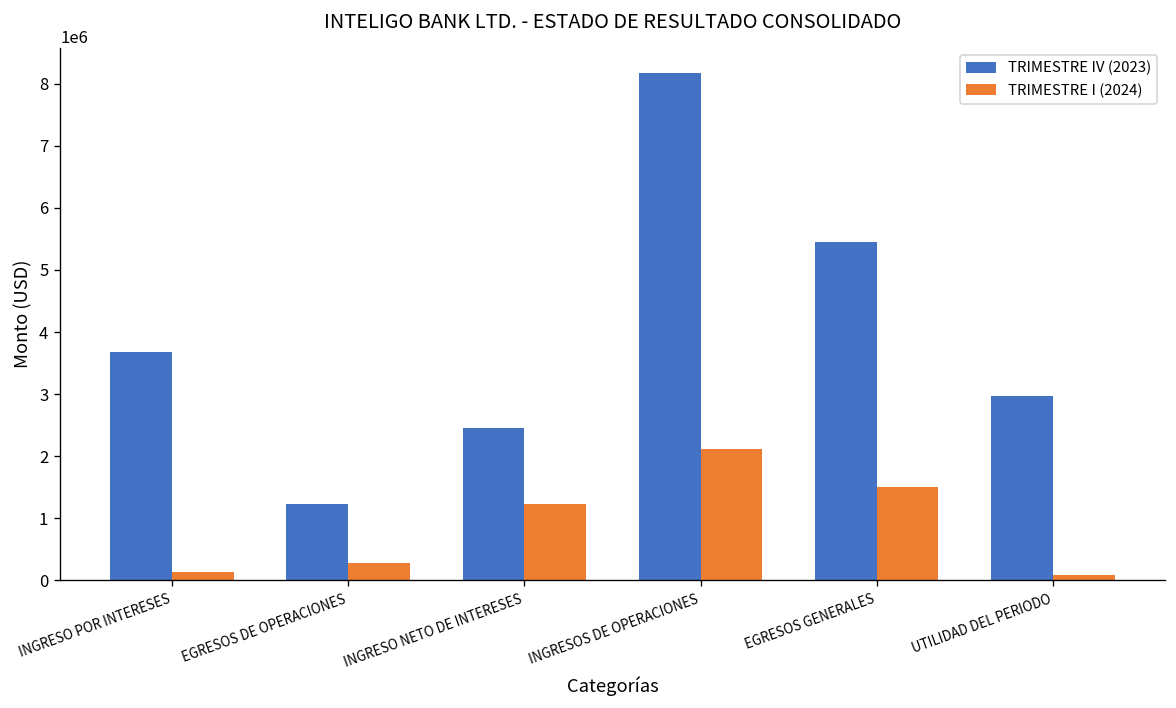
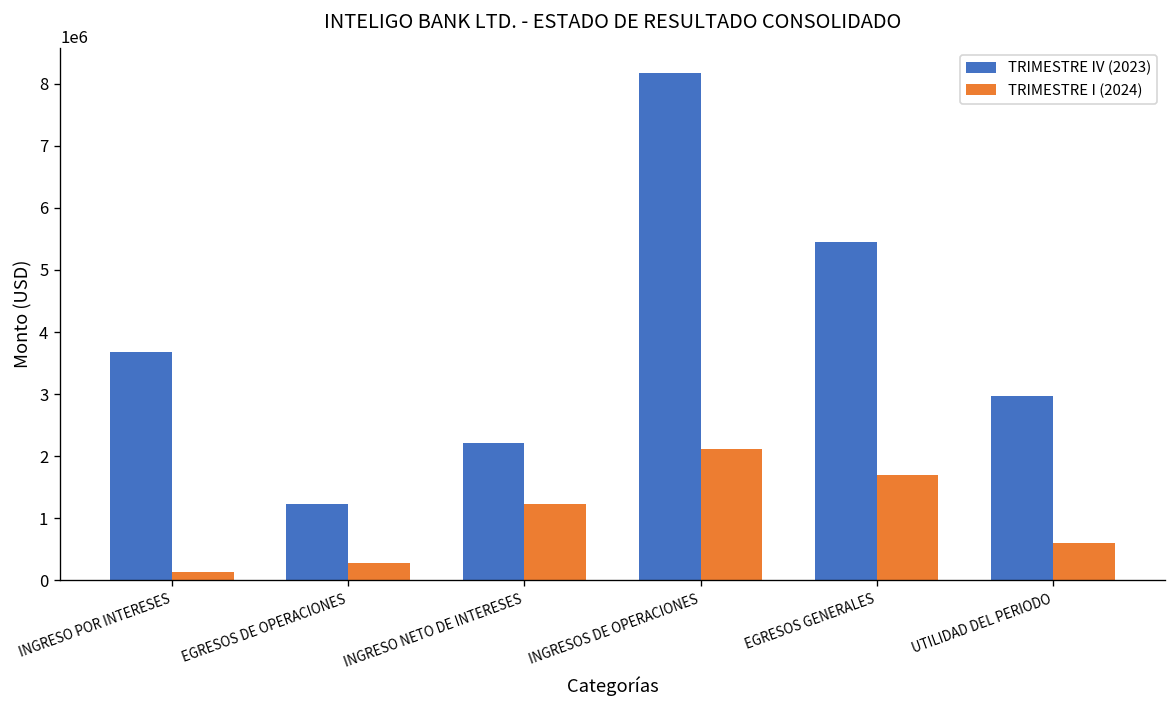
  {
    "TRIMESTRE IV (2023)": {
      "INGRESO POR INTERESES": 3700000,
      "EGRESOS DE OPERACIONES": 1200000,
-     "INGRESO NETO DE INTERESES": 2500000,
+     "INGRESO NETO DE INTERESES": 2200000,
      "INGRESOS DE OPERACIONES": 8200000,
      "EGRESOS GENERALES": 5400000,
      "UTILIDAD DEL PERIODO": 3000000
    },
    "TRIMESTRE I (2024)": {
      "INGRESO POR INTERESES": 100000,
      "EGRESOS DE OPERACIONES": 300000,
      "INGRESO NETO DE INTERESES": 1200000,
      "INGRESOS DE OPERACIONES": 2100000,
-     "EGRESOS GENERALES": 1500000,
-     "UTILIDAD DEL PERIODO": 100000
+     "EGRESOS GENERALES": 1700000,
+     "UTILIDAD DEL PERIODO": 600000
    }
  }
